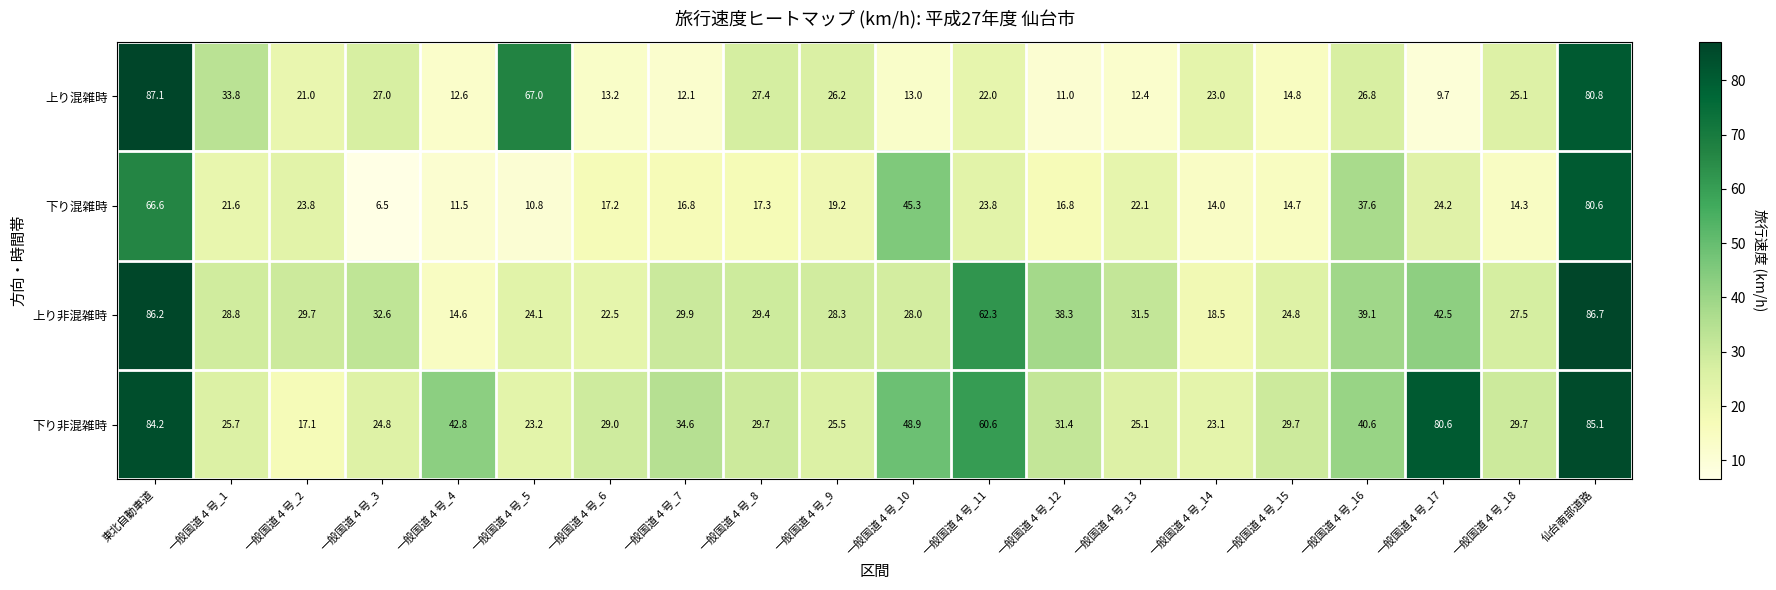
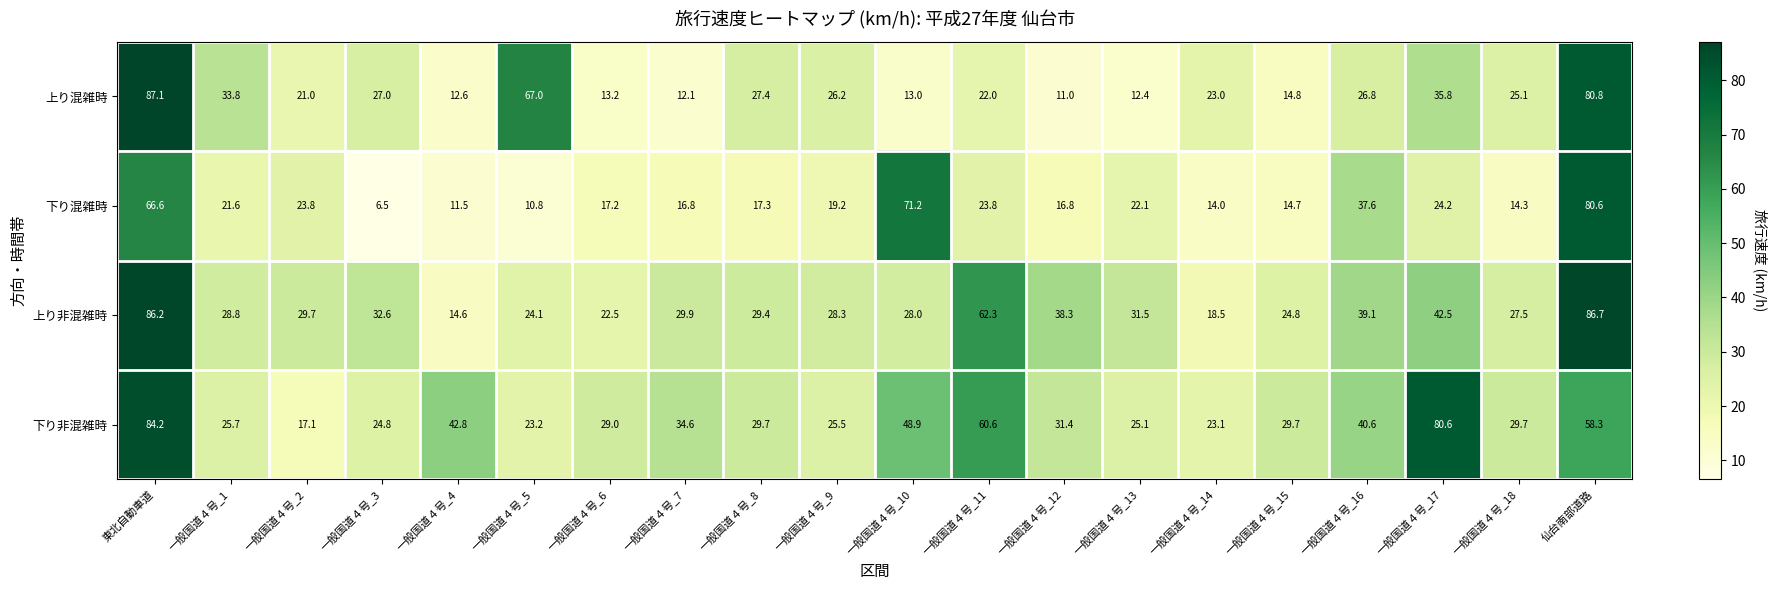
  {
    "上り混雑時": {
      "東北自動車道": 87.1,
      "一般国道４号_1": 33.8,
      "一般国道４号_2": 21.0,
      "一般国道４号_3": 27.0,
      "一般国道４号_4": 12.6,
      "一般国道４号_5": 67.0,
      "一般国道４号_6": 13.2,
      "一般国道４号_7": 12.1,
      "一般国道４号_8": 27.4,
      "一般国道４号_9": 26.2,
      "一般国道４号_10": 13.0,
      "一般国道４号_11": 22.0,
      "一般国道４号_12": 11.0,
      "一般国道４号_13": 12.4,
      "一般国道４号_14": 23.0,
      "一般国道４号_15": 14.8,
      "一般国道４号_16": 26.8,
-     "一般国道４号_17": 9.7,
+     "一般国道４号_17": 35.8,
      "一般国道４号_18": 25.1,
      "仙台南部道路": 80.8
    },
    "下り混雑時": {
      "東北自動車道": 66.6,
      "一般国道４号_1": 21.6,
      "一般国道４号_2": 23.8,
      "一般国道４号_3": 6.5,
      "一般国道４号_4": 11.5,
      "一般国道４号_5": 10.8,
      "一般国道４号_6": 17.2,
      "一般国道４号_7": 16.8,
      "一般国道４号_8": 17.3,
      "一般国道４号_9": 19.2,
-     "一般国道４号_10": 45.3,
+     "一般国道４号_10": 71.2,
      "一般国道４号_11": 23.8,
      "一般国道４号_12": 16.8,
      "一般国道４号_13": 22.1,
      "一般国道４号_14": 14.0,
      "一般国道４号_15": 14.7,
      "一般国道４号_16": 37.6,
      "一般国道４号_17": 24.2,
      "一般国道４号_18": 14.3,
      "仙台南部道路": 80.6
    },
    "上り非混雑時": {
      "東北自動車道": 86.2,
      "一般国道４号_1": 28.8,
      "一般国道４号_2": 29.7,
      "一般国道４号_3": 32.6,
      "一般国道４号_4": 14.6,
      "一般国道４号_5": 24.1,
      "一般国道４号_6": 22.5,
      "一般国道４号_7": 29.9,
      "一般国道４号_8": 29.4,
      "一般国道４号_9": 28.3,
      "一般国道４号_10": 28.0,
      "一般国道４号_11": 62.3,
      "一般国道４号_12": 38.3,
      "一般国道４号_13": 31.5,
      "一般国道４号_14": 18.5,
      "一般国道４号_15": 24.8,
      "一般国道４号_16": 39.1,
      "一般国道４号_17": 42.5,
      "一般国道４号_18": 27.5,
      "仙台南部道路": 86.7
    },
    "下り非混雑時": {
      "東北自動車道": 84.2,
      "一般国道４号_1": 25.7,
      "一般国道４号_2": 17.1,
      "一般国道４号_3": 24.8,
      "一般国道４号_4": 42.8,
      "一般国道４号_5": 23.2,
      "一般国道４号_6": 29.0,
      "一般国道４号_7": 34.6,
      "一般国道４号_8": 29.7,
      "一般国道４号_9": 25.5,
      "一般国道４号_10": 48.9,
      "一般国道４号_11": 60.6,
      "一般国道４号_12": 31.4,
      "一般国道４号_13": 25.1,
      "一般国道４号_14": 23.1,
      "一般国道４号_15": 29.7,
      "一般国道４号_16": 40.6,
      "一般国道４号_17": 80.6,
      "一般国道４号_18": 29.7,
-     "仙台南部道路": 85.1
+     "仙台南部道路": 58.3
    }
  }
